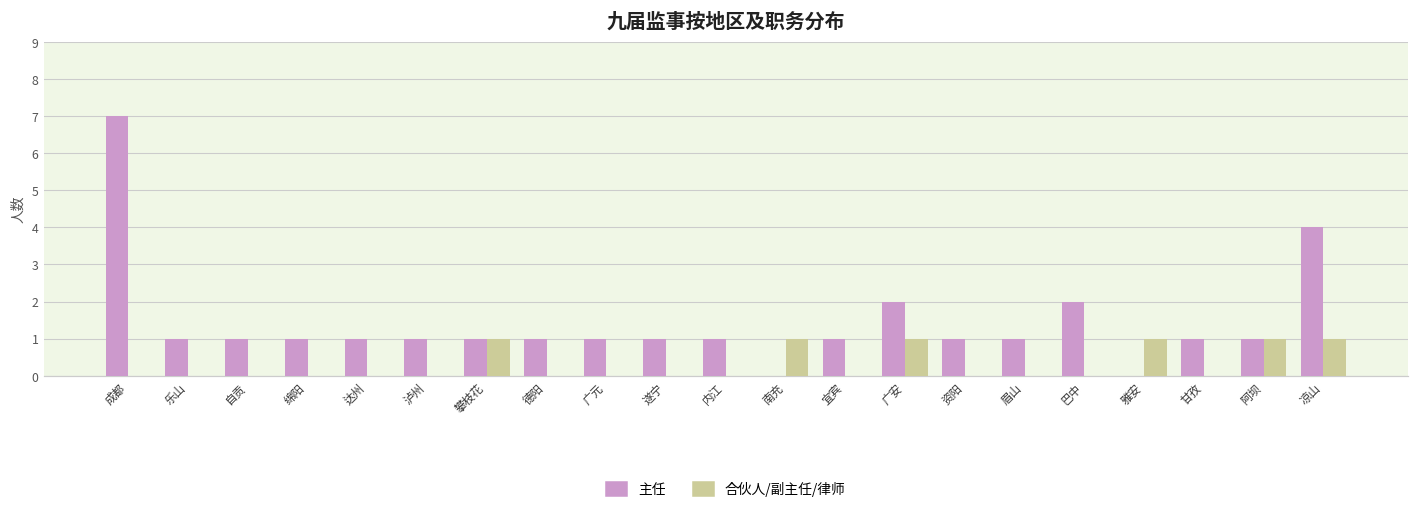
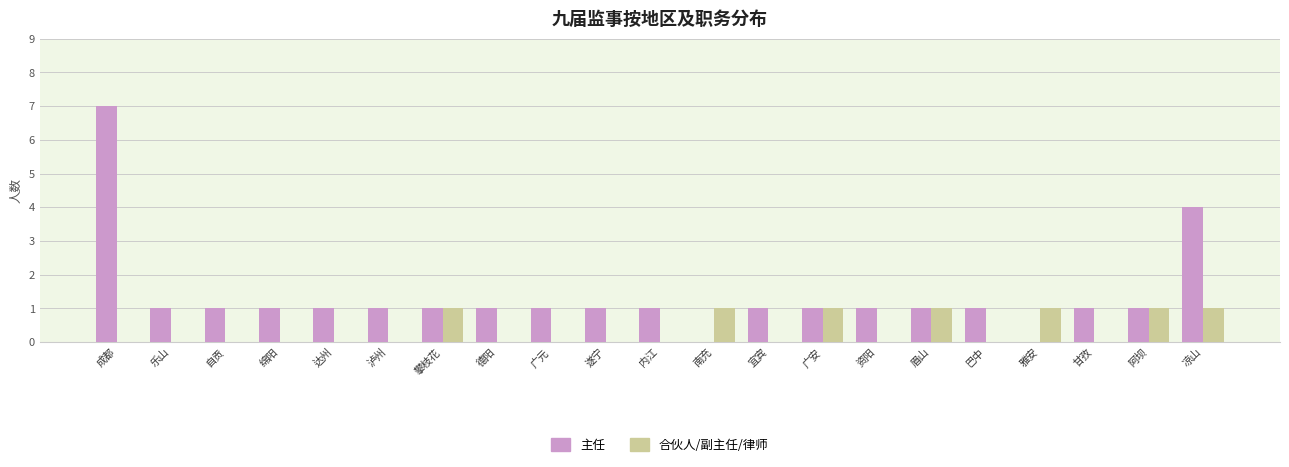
  {
    "主任": {
      "成都": 7,
      "乐山": 1,
      "自贡": 1,
      "绵阳": 1,
      "达州": 1,
      "泸州": 1,
      "攀枝花": 1,
      "德阳": 1,
      "广元": 1,
      "遂宁": 1,
      "内江": 1,
      "南充": 0,
      "宜宾": 1,
-     "广安": 2,
+     "广安": 1,
      "资阳": 1,
      "眉山": 1,
-     "巴中": 2,
+     "巴中": 1,
      "雅安": 0,
      "甘孜": 1,
      "阿坝": 1,
      "凉山": 4
    },
    "合伙人/副主任/律师": {
      "成都": 0,
      "乐山": 0,
      "自贡": 0,
      "绵阳": 0,
      "达州": 0,
      "泸州": 0,
      "攀枝花": 1,
      "德阳": 0,
      "广元": 0,
      "遂宁": 0,
      "内江": 0,
      "南充": 1,
      "宜宾": 0,
      "广安": 1,
      "资阳": 0,
-     "眉山": 0,
+     "眉山": 1,
      "巴中": 0,
      "雅安": 1,
      "甘孜": 0,
      "阿坝": 1,
      "凉山": 1
    }
  }
